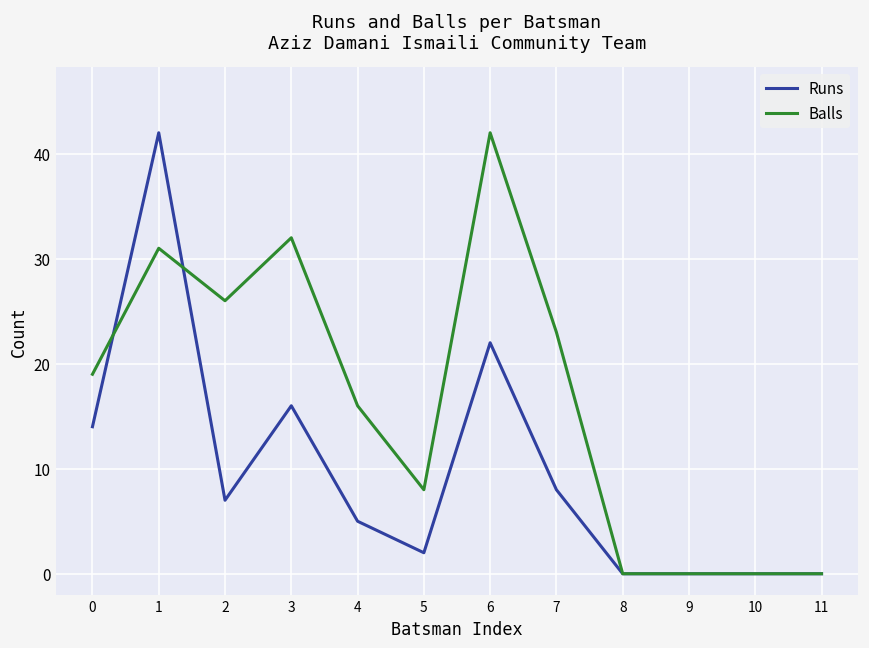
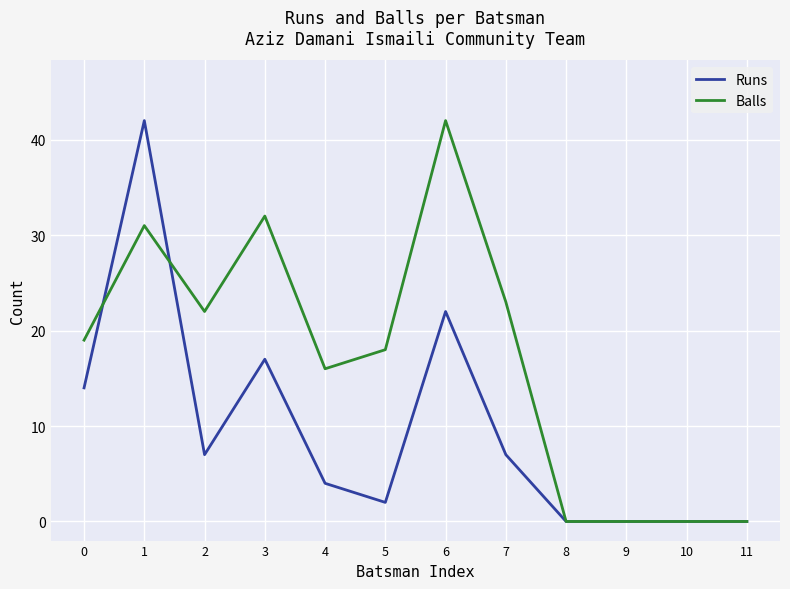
  {
    "Runs": {
      "0": 14,
      "1": 42,
      "2": 7,
-     "3": 16,
-     "4": 5,
+     "3": 17,
+     "4": 4,
      "5": 2,
      "6": 22,
-     "7": 8
+     "7": 7
    },
    "Balls": {
      "0": 19,
      "1": 31,
-     "2": 26,
+     "2": 22,
      "3": 32,
      "4": 16,
-     "5": 8,
+     "5": 18,
      "6": 42,
      "7": 23
    }
  }
